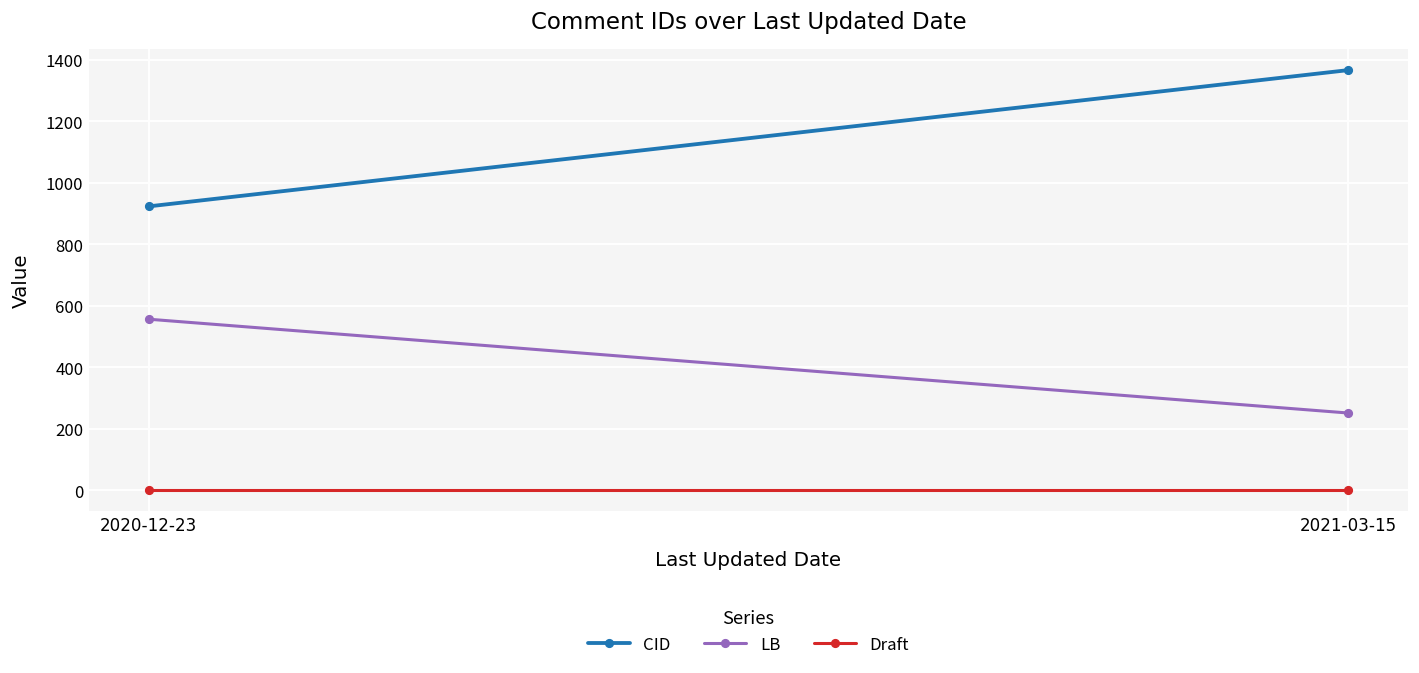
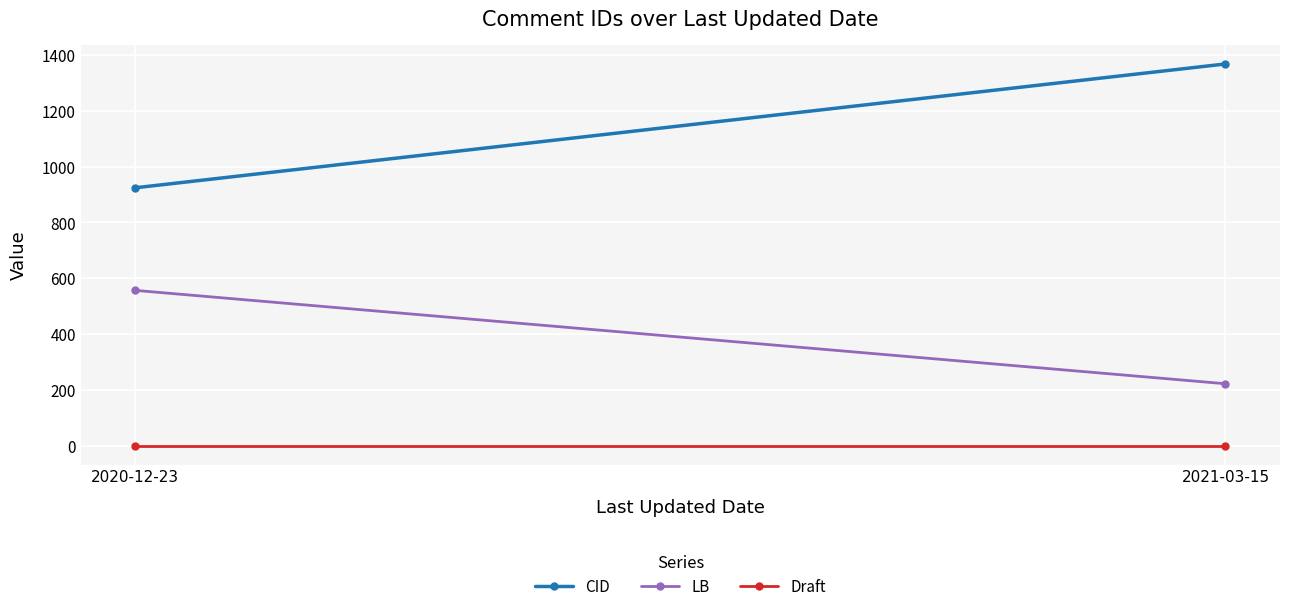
  {
    "CID": {
      "2020-12-23": 920,
      "2021-03-15": 1370
    },
    "LB": {
      "2020-12-23": 560,
-     "2021-03-15": 250
+     "2021-03-15": 220
    },
    "Draft": {
      "2020-12-23": 0,
      "2021-03-15": 0
    }
  }
